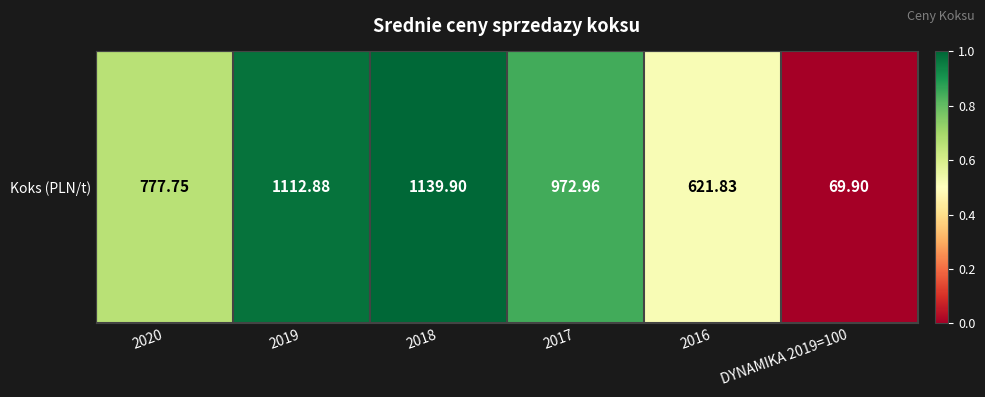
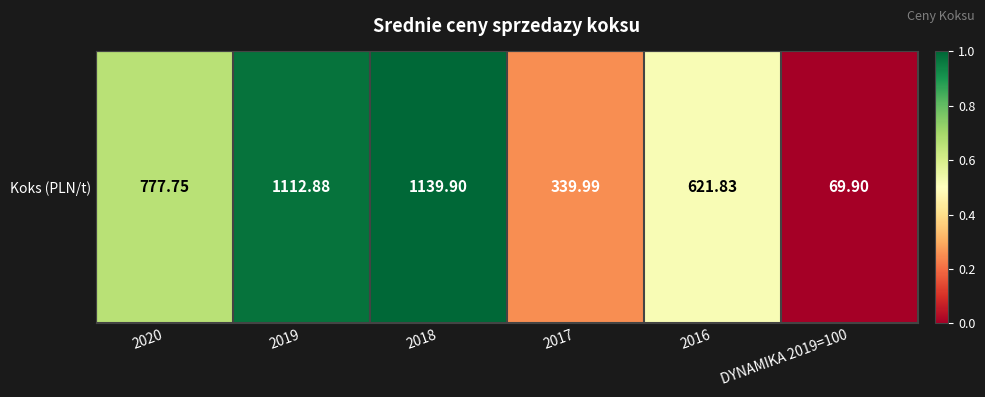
  {
    "Koks (PLN/t)": {
      "2020": 777.75,
      "2019": 1112.88,
      "2018": 1139.90,
-     "2017": 972.96,
+     "2017": 339.99,
      "2016": 621.83,
      "DYNAMIKA 2019=100": 69.90
    }
  }
